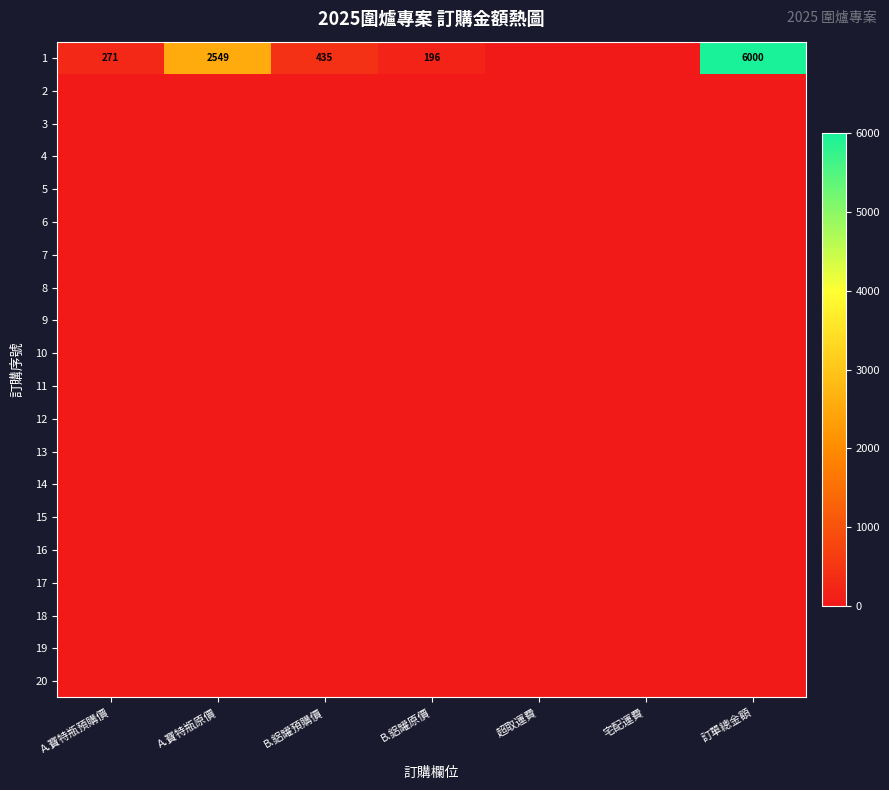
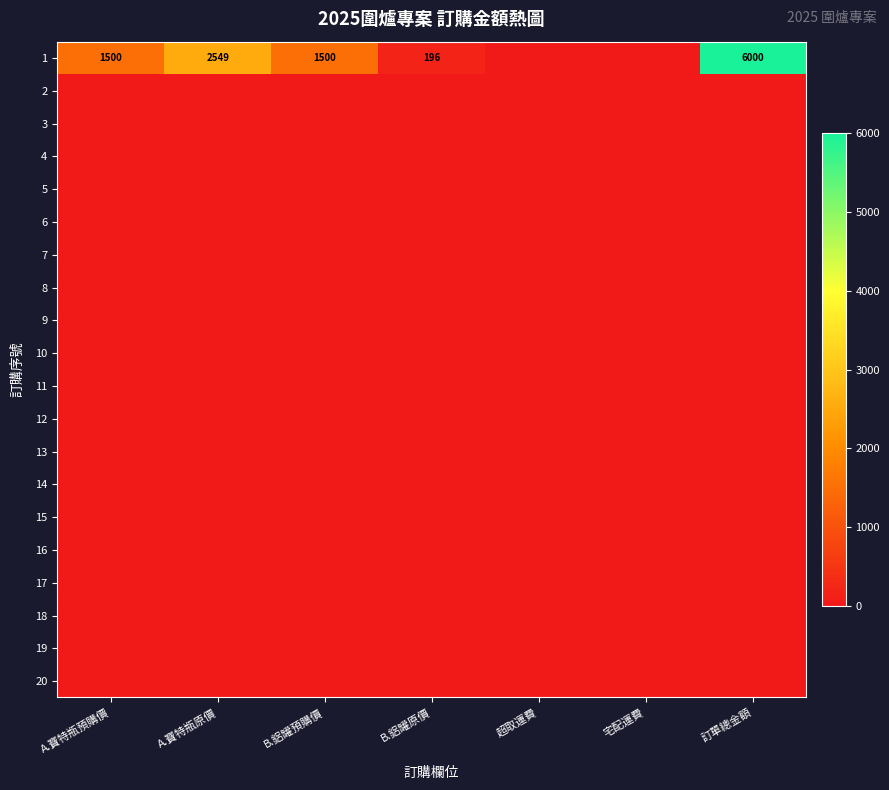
  {
    "1": {
-     "A.寶特瓶預購價": 271,
+     "A.寶特瓶預購價": 1500,
      "A.寶特瓶原價": 2549,
-     "B.鋁罐預購價": 435,
+     "B.鋁罐預購價": 1500,
      "B.鋁罐原價": 196,
      "訂單總金額": 6000
    }
  }
